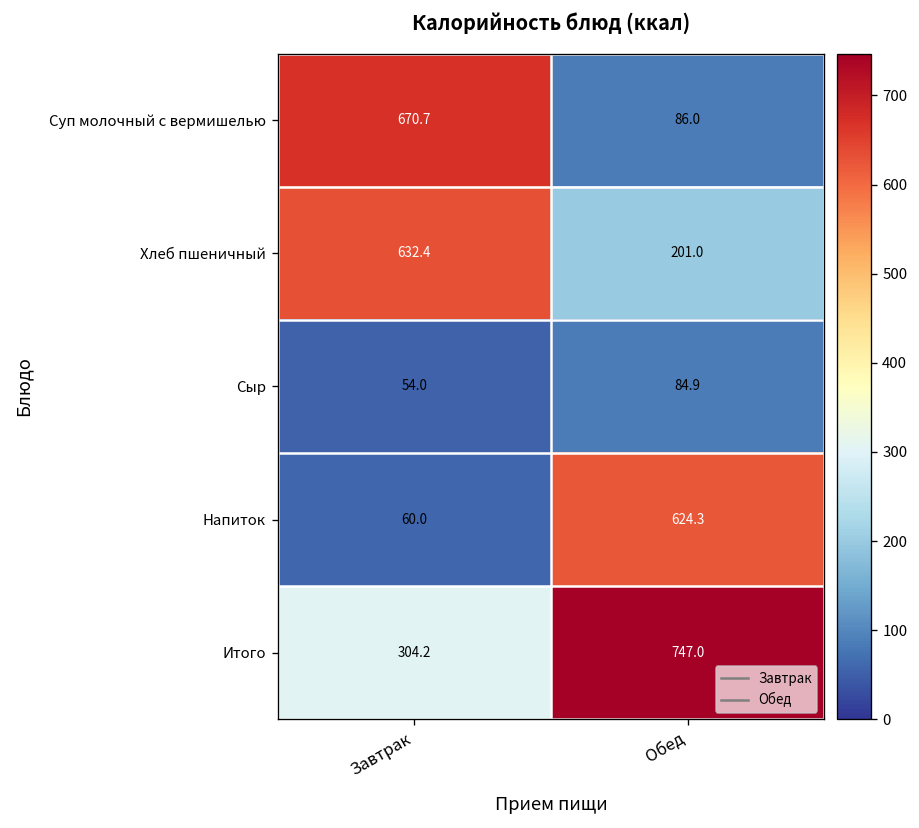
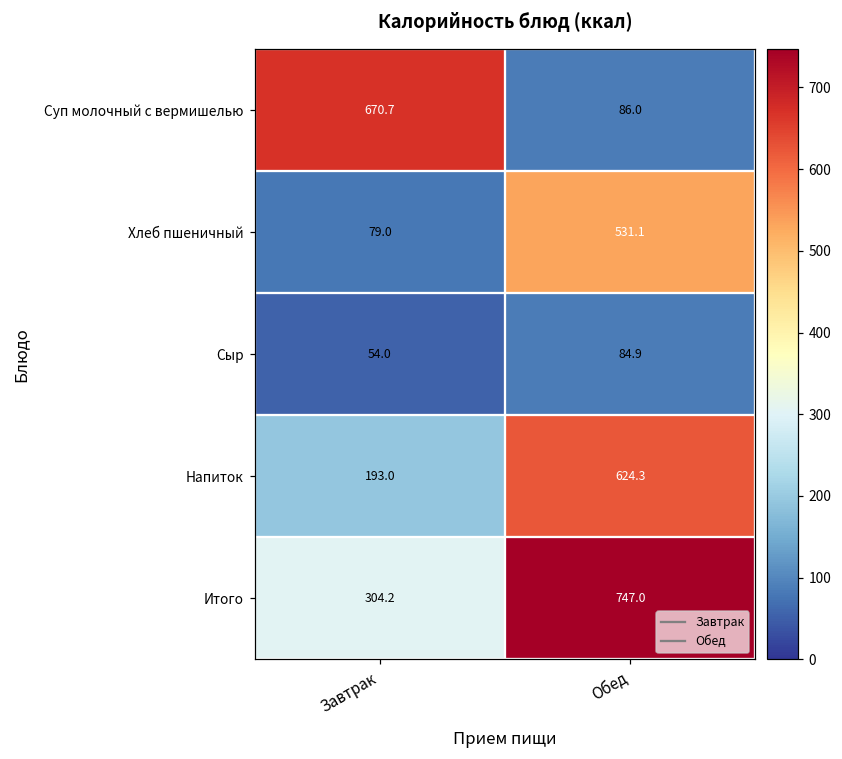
  {
    "Суп молочный с вермишелью": {
      "Завтрак": 670.7,
      "Обед": 86.0
    },
    "Хлеб пшеничный": {
-     "Завтрак": 632.4,
-     "Обед": 201.0
+     "Завтрак": 79.0,
+     "Обед": 531.1
    },
    "Сыр": {
      "Завтрак": 54.0,
      "Обед": 84.9
    },
    "Напиток": {
-     "Завтрак": 60.0,
+     "Завтрак": 193.0,
      "Обед": 624.3
    },
    "Итого": {
      "Завтрак": 304.2,
      "Обед": 747.0
    }
  }
